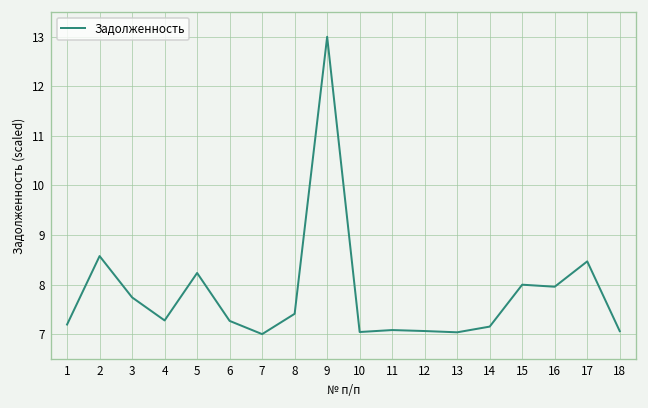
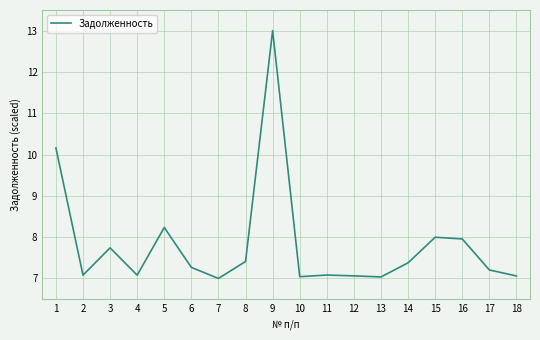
  {
-   "1": 7.2,
-   "2": 8.6,
+   "1": 10.2,
+   "2": 7.1,
    "3": 7.7,
-   "4": 7.3,
+   "4": 7.1,
    "5": 8.2,
    "6": 7.3,
    "7": 7.0,
    "8": 7.4,
    "9": 13.0,
    "10": 7.0,
    "11": 7.1,
    "12": 7.1,
    "13": 7.0,
-   "14": 7.2,
+   "14": 7.4,
    "15": 8.0,
    "16": 8.0,
-   "17": 8.5,
+   "17": 7.2,
    "18": 7.1
  }
